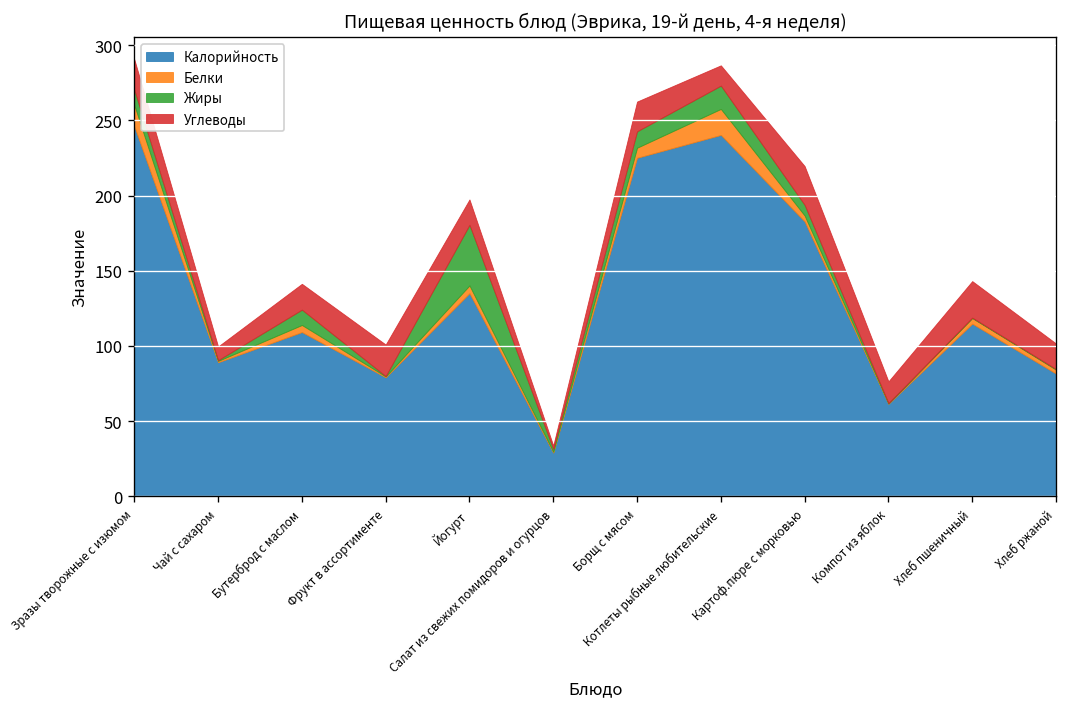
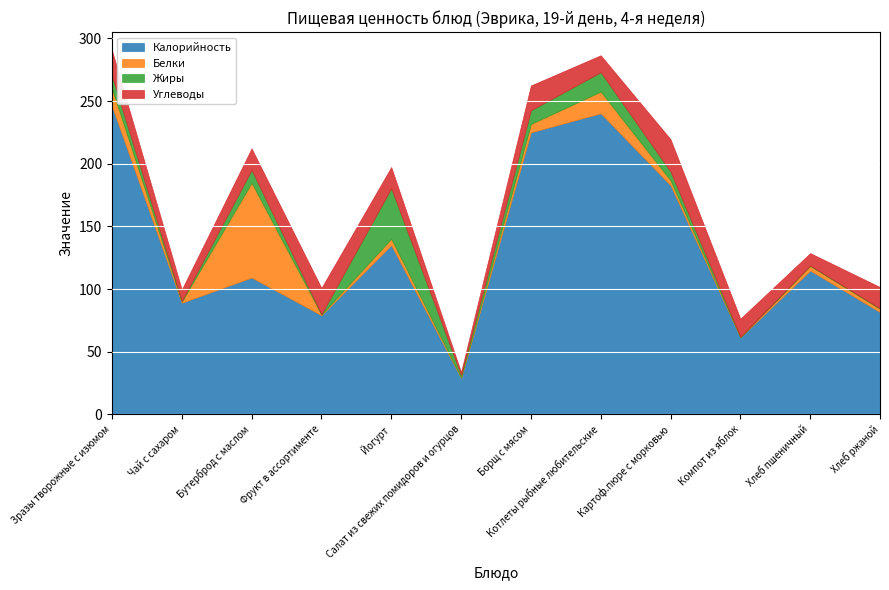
  {
    "Калорийность": {
      "Зразы творожные с изюмом": 246,
      "Бутерброд с маслом": 109,
      "Йогурт": 135,
      "Борщ с мясом": 225,
      "Котлеты рыбные любительские": 240,
      "Картоф.пюре с морковью": 183,
      "Хлеб пшеничный": 115,
      "Хлеб ржаной": 82
    },
    "Белки": {
      "Зразы творожные с изюмом": 14,
-     "Бутерброд с маслом": 5,
+     "Бутерброд с маслом": 76,
      "Йогурт": 5,
      "Борщ с мясом": 7,
      "Котлеты рыбные любительские": 17,
      "Картоф.пюре с морковью": 4
    },
    "Жиры": {
      "Зразы творожные с изюмом": 10,
      "Бутерброд с маслом": 10,
      "Йогурт": 40,
      "Борщ с мясом": 11,
      "Котлеты рыбные любительские": 16,
      "Картоф.пюре с морковью": 7
    },
    "Углеводы": {
      "Зразы творожные с изюмом": 20,
      "Чай с сахаром": 9,
      "Бутерброд с маслом": 17,
      "Фрукт в ассортименте": 21,
      "Йогурт": 17,
      "Салат из свежих помидоров и огурцов": 2,
      "Борщ с мясом": 20,
      "Котлеты рыбные любительские": 14,
      "Картоф.пюре с морковью": 26,
      "Компот из яблок": 15,
-     "Хлеб пшеничный": 24,
+     "Хлеб пшеничный": 10,
      "Хлеб ржаной": 17
    }
  }
